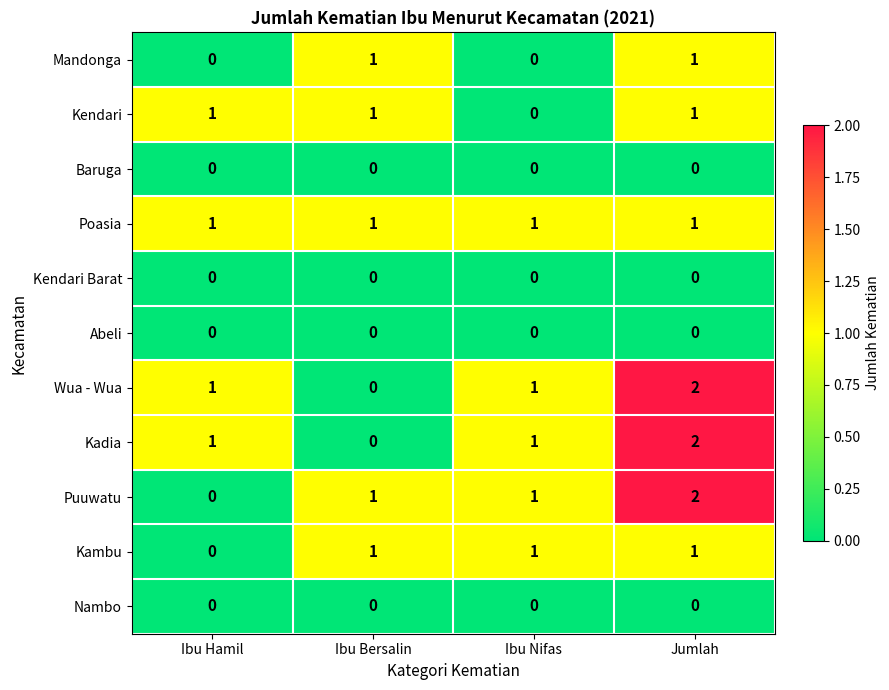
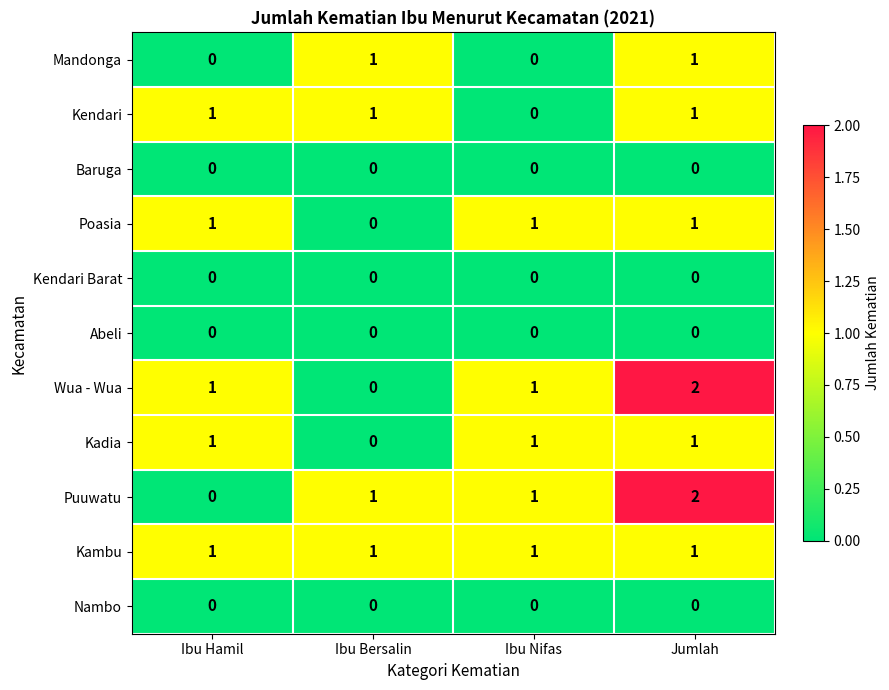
  {
    "Mandonga": {
      "Ibu Hamil": 0,
      "Ibu Bersalin": 1,
      "Ibu Nifas": 0,
      "Jumlah": 1
    },
    "Kendari": {
      "Ibu Hamil": 1,
      "Ibu Bersalin": 1,
      "Ibu Nifas": 0,
      "Jumlah": 1
    },
    "Baruga": {
      "Ibu Hamil": 0,
      "Ibu Bersalin": 0,
      "Ibu Nifas": 0,
      "Jumlah": 0
    },
    "Poasia": {
      "Ibu Hamil": 1,
-     "Ibu Bersalin": 1,
+     "Ibu Bersalin": 0,
      "Ibu Nifas": 1,
      "Jumlah": 1
    },
    "Kendari Barat": {
      "Ibu Hamil": 0,
      "Ibu Bersalin": 0,
      "Ibu Nifas": 0,
      "Jumlah": 0
    },
    "Abeli": {
      "Ibu Hamil": 0,
      "Ibu Bersalin": 0,
      "Ibu Nifas": 0,
      "Jumlah": 0
    },
    "Wua - Wua": {
      "Ibu Hamil": 1,
      "Ibu Bersalin": 0,
      "Ibu Nifas": 1,
      "Jumlah": 2
    },
    "Kadia": {
      "Ibu Hamil": 1,
      "Ibu Bersalin": 0,
      "Ibu Nifas": 1,
-     "Jumlah": 2
+     "Jumlah": 1
    },
    "Puuwatu": {
      "Ibu Hamil": 0,
      "Ibu Bersalin": 1,
      "Ibu Nifas": 1,
      "Jumlah": 2
    },
    "Kambu": {
-     "Ibu Hamil": 0,
+     "Ibu Hamil": 1,
      "Ibu Bersalin": 1,
      "Ibu Nifas": 1,
      "Jumlah": 1
    },
    "Nambo": {
      "Ibu Hamil": 0,
      "Ibu Bersalin": 0,
      "Ibu Nifas": 0,
      "Jumlah": 0
    }
  }
